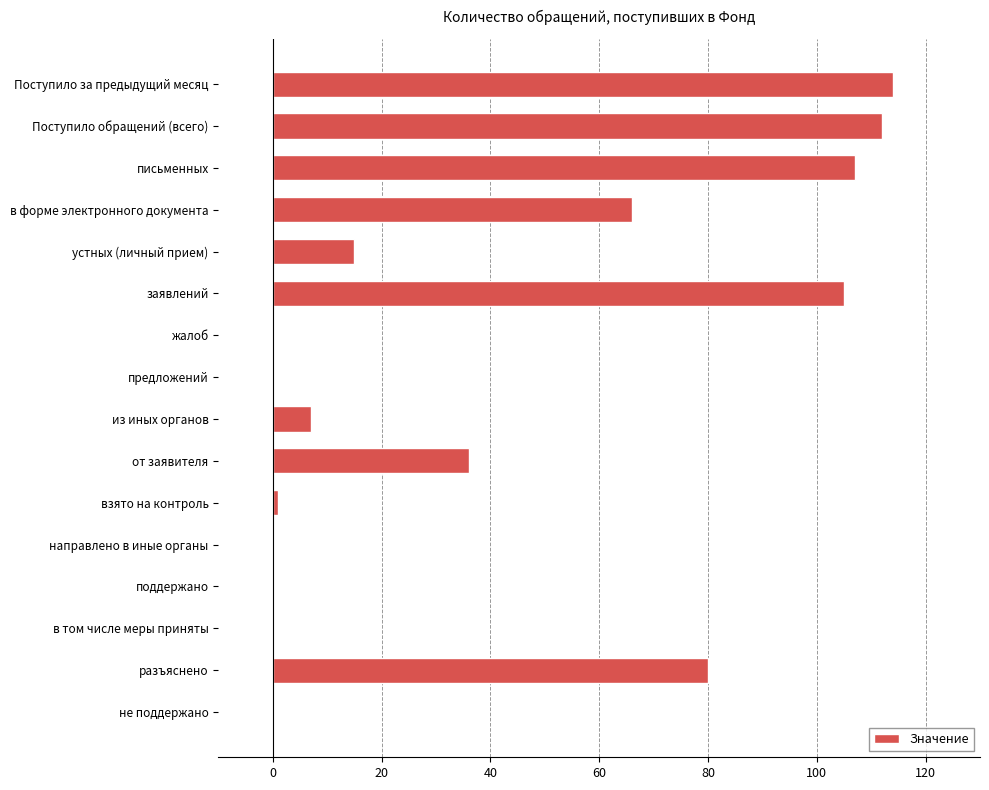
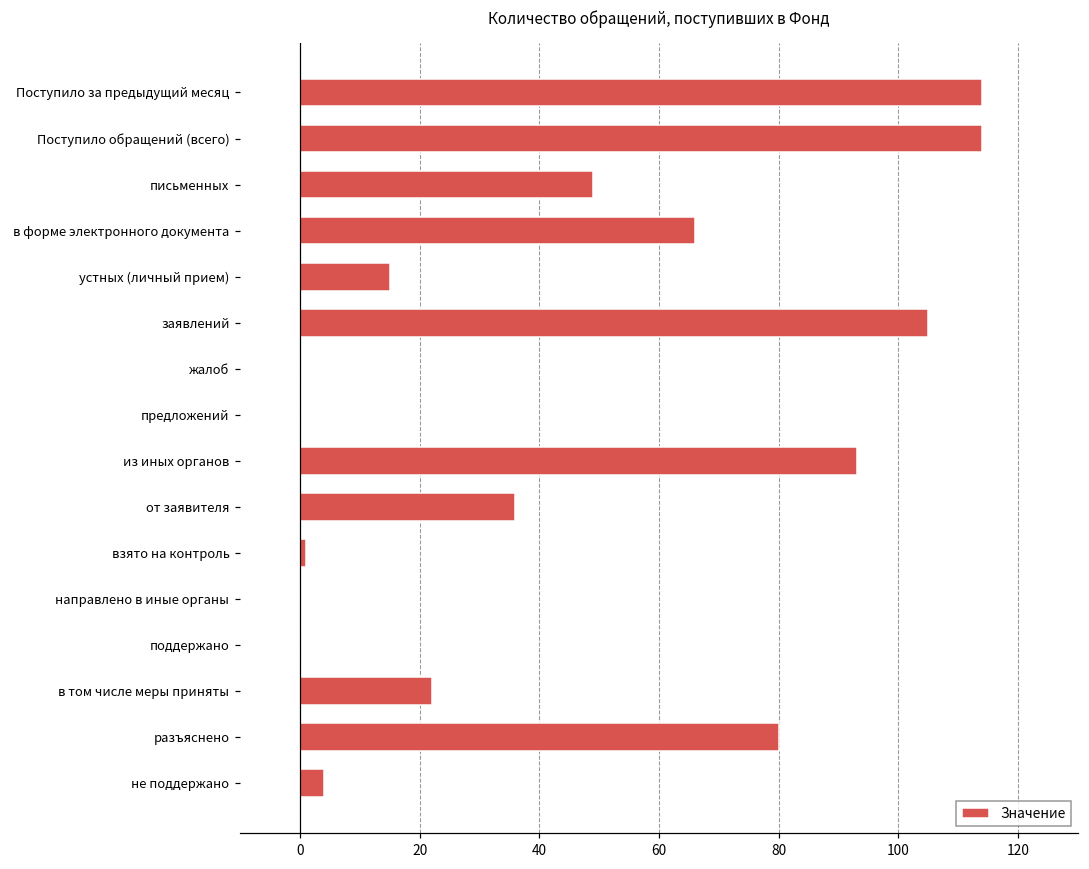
  {
    "Поступило за предыдущий месяц": 114,
-   "Поступило обращений (всего)": 112,
-   "письменных": 107,
+   "Поступило обращений (всего)": 114,
+   "письменных": 49,
    "в форме электронного документа": 66,
    "устных (личный прием)": 15,
    "заявлений": 105,
    "жалоб": 0,
    "предложений": 0,
-   "из иных органов": 7,
+   "из иных органов": 93,
    "от заявителя": 36,
    "взято на контроль": 1,
    "направлено в иные органы": 0,
    "поддержано": 0,
-   "в том числе меры приняты": 0,
+   "в том числе меры приняты": 22,
    "разъяснено": 80,
-   "не поддержано": 0
+   "не поддержано": 4
  }
